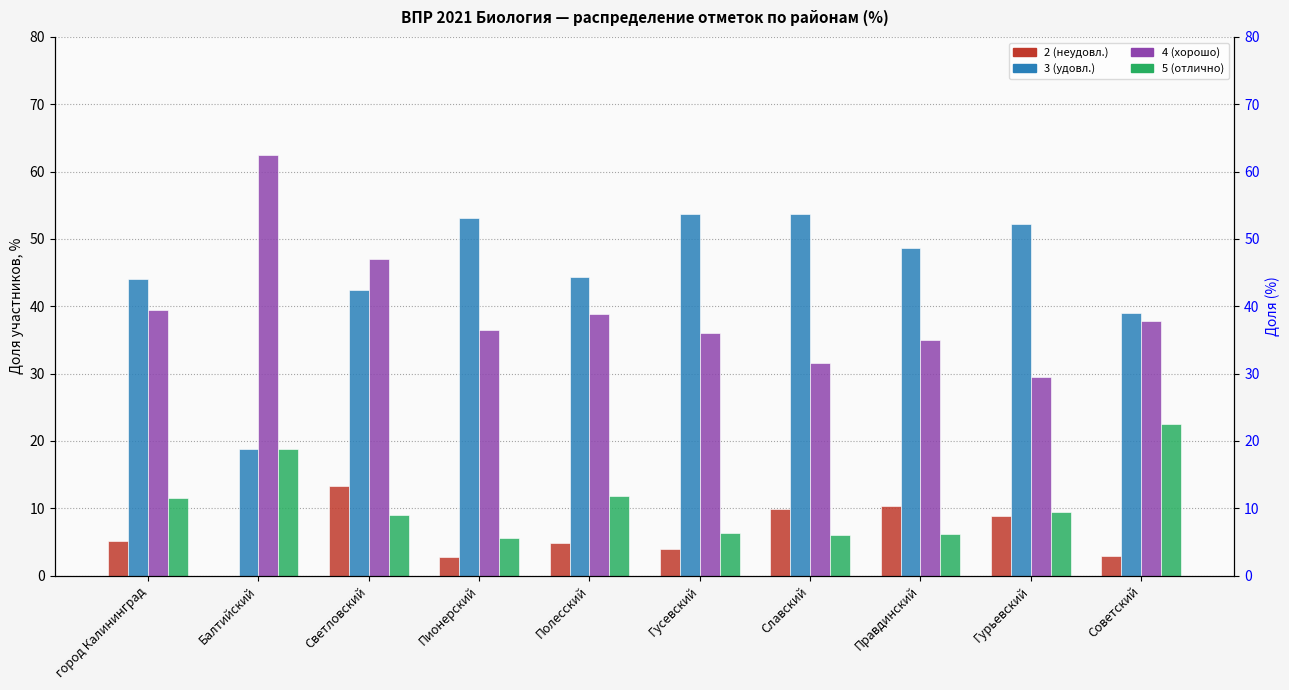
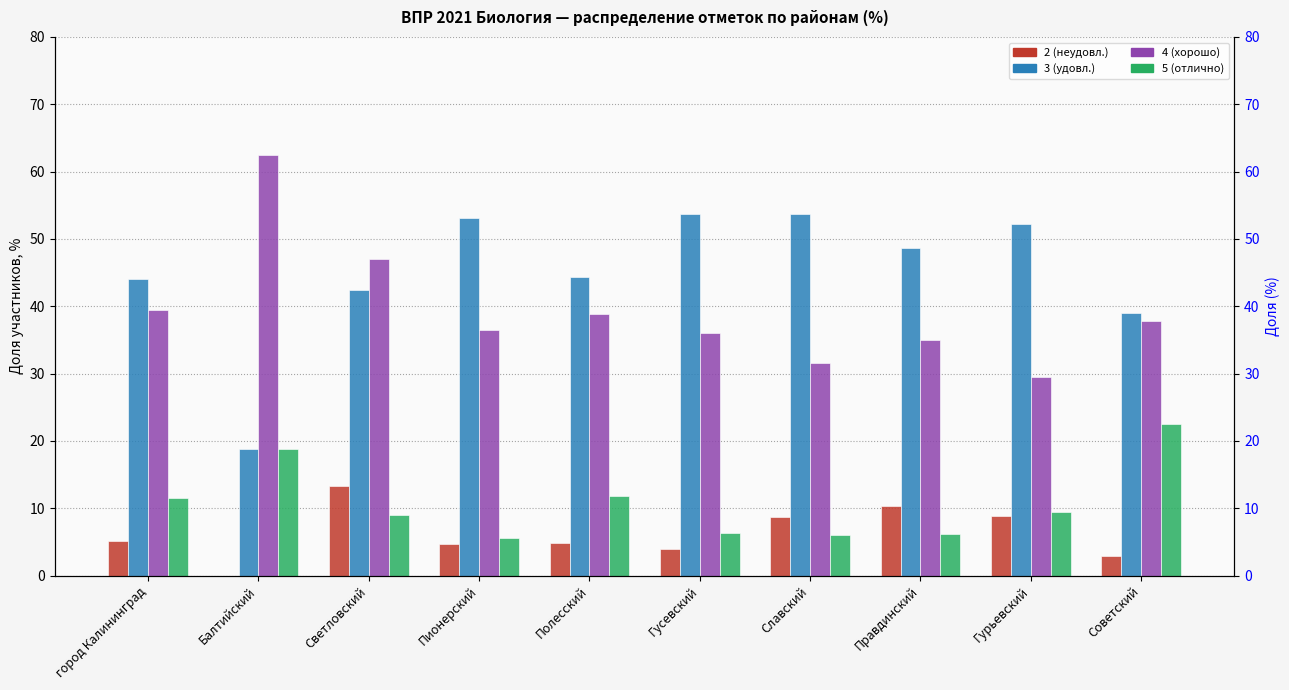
  {
    "2 (неудовл.)": {
      "город Калининград": 5,
      "Балтийский": 0,
      "Светловский": 13,
-     "Пионерский": 3,
+     "Пионерский": 5,
      "Полесский": 5,
      "Гусевский": 4,
-     "Славский": 10,
+     "Славский": 9,
      "Правдинский": 10,
      "Гурьевский": 9,
      "Советский": 3
    },
    "3 (удовл.)": {
      "город Калининград": 44,
      "Балтийский": 19,
      "Светловский": 42,
      "Пионерский": 53,
      "Полесский": 44,
      "Гусевский": 54,
      "Славский": 54,
      "Правдинский": 49,
      "Гурьевский": 52,
      "Советский": 39
    },
    "4 (хорошо)": {
      "город Калининград": 39,
      "Балтийский": 63,
      "Светловский": 47,
      "Пионерский": 37,
      "Полесский": 39,
      "Гусевский": 36,
      "Славский": 32,
      "Правдинский": 35,
      "Гурьевский": 29,
      "Советский": 38
    },
    "5 (отлично)": {
      "город Калининград": 11,
      "Балтийский": 19,
      "Светловский": 9,
      "Пионерский": 6,
      "Полесский": 12,
      "Гусевский": 6,
      "Славский": 6,
      "Правдинский": 6,
      "Гурьевский": 9,
      "Советский": 23
    }
  }
